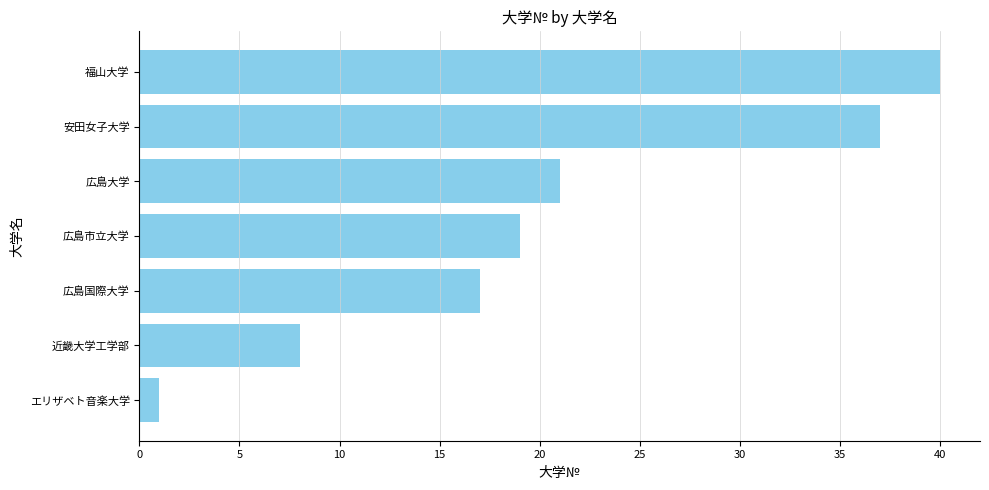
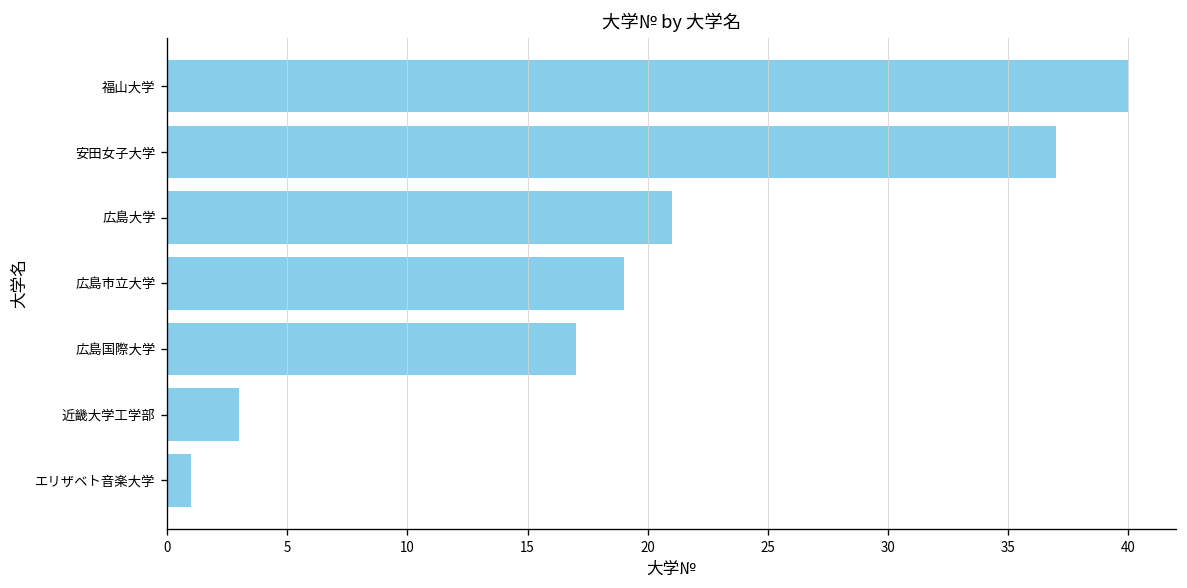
  {
    "福山大学": 40,
    "安田女子大学": 37,
    "広島大学": 21,
    "広島市立大学": 19,
    "広島国際大学": 17,
-   "近畿大学工学部": 8,
+   "近畿大学工学部": 3,
    "エリザベト音楽大学": 1
  }
